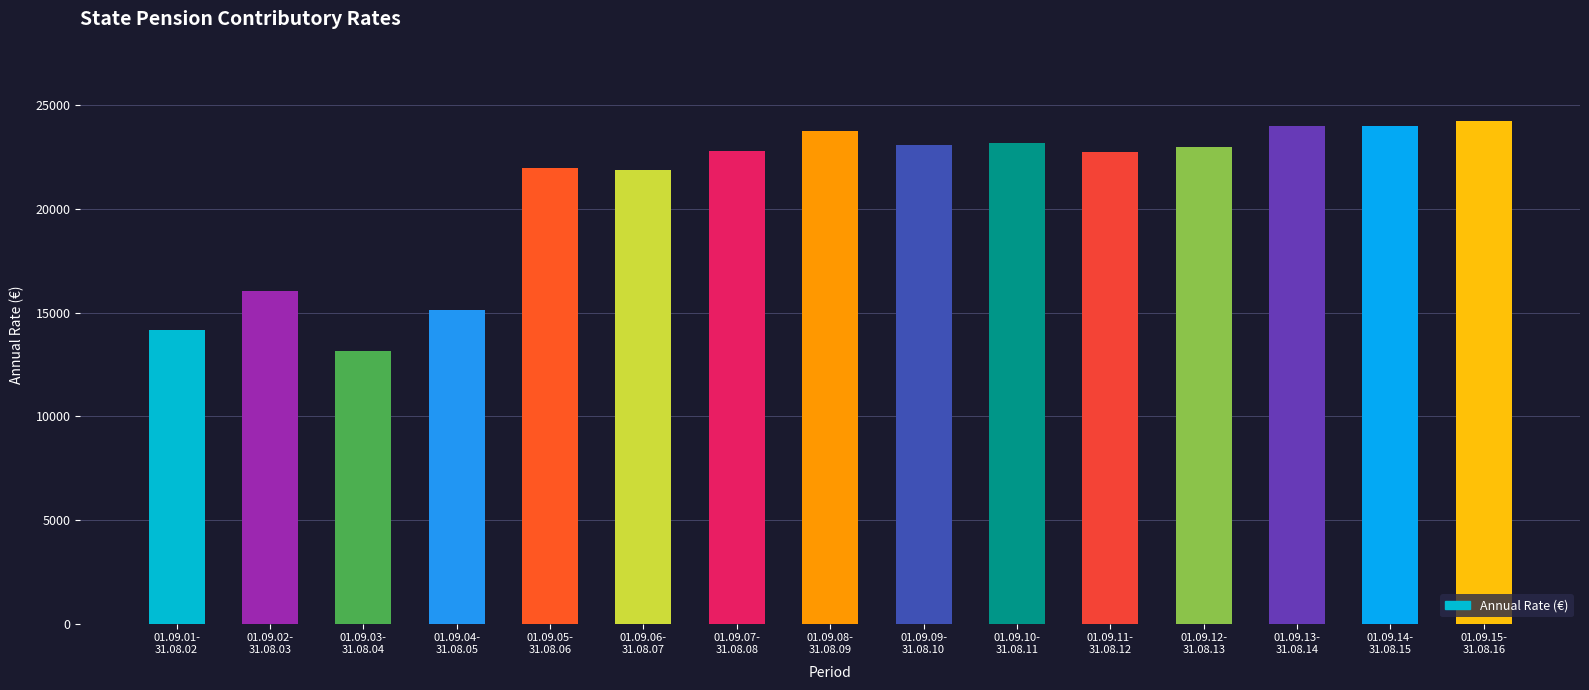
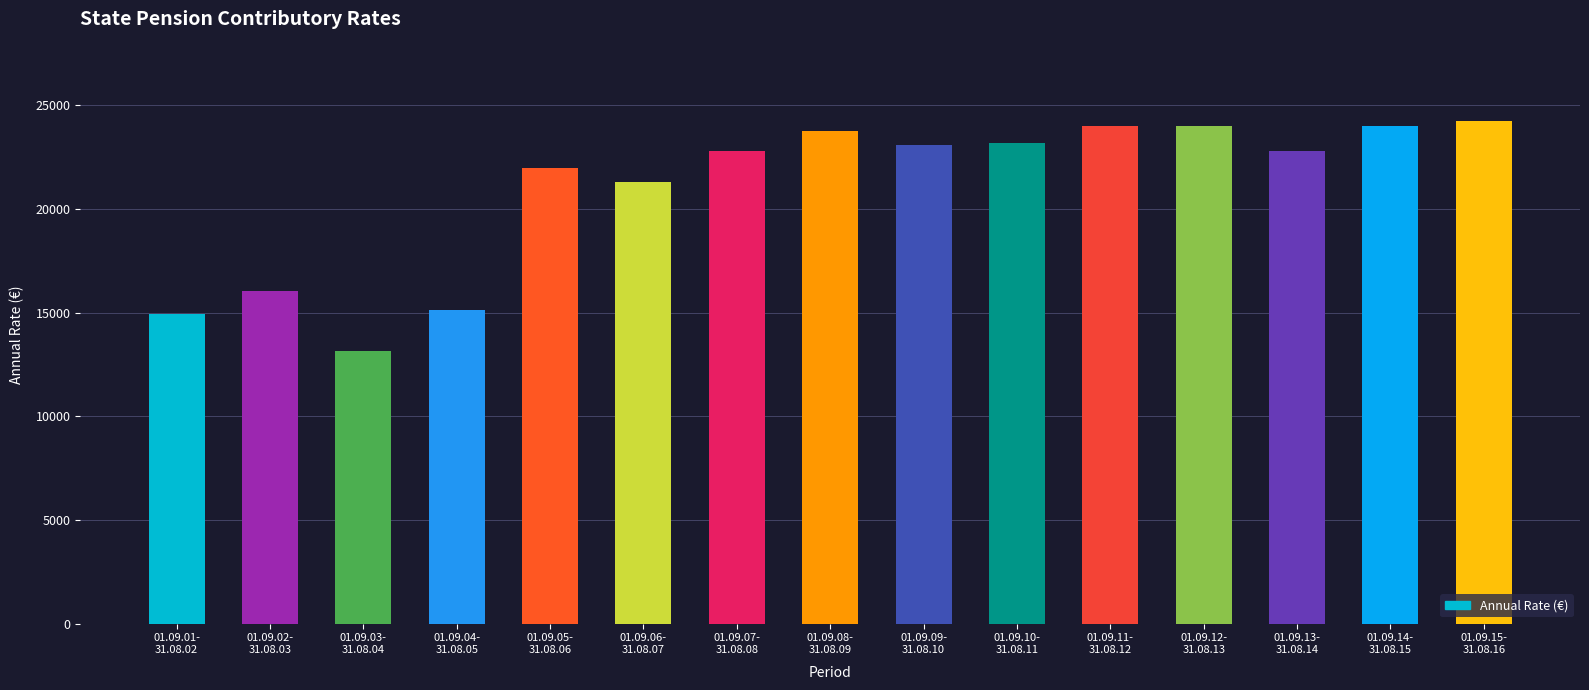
  {
-   "01.09.01- 31.08.02": 14100,
+   "01.09.01- 31.08.02": 14900,
    "01.09.02- 31.08.03": 16100,
    "01.09.03- 31.08.04": 13200,
    "01.09.04- 31.08.05": 15100,
    "01.09.05- 31.08.06": 22000,
-   "01.09.06- 31.08.07": 21900,
+   "01.09.06- 31.08.07": 21300,
    "01.09.07- 31.08.08": 22800,
    "01.09.08- 31.08.09": 23800,
    "01.09.09- 31.08.10": 23100,
    "01.09.10- 31.08.11": 23200,
-   "01.09.11- 31.08.12": 22700,
-   "01.09.12- 31.08.13": 23000,
-   "01.09.13- 31.08.14": 24000,
+   "01.09.11- 31.08.12": 24000,
+   "01.09.12- 31.08.13": 24000,
+   "01.09.13- 31.08.14": 22800,
    "01.09.14- 31.08.15": 24000,
    "01.09.15- 31.08.16": 24200
  }
